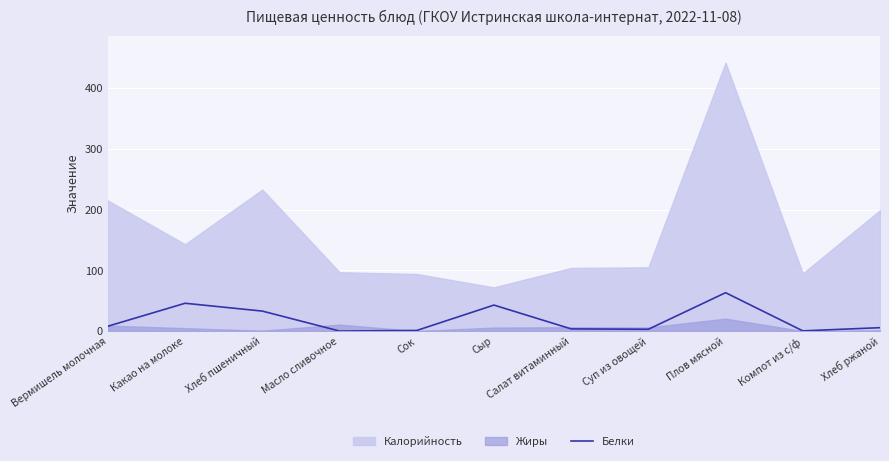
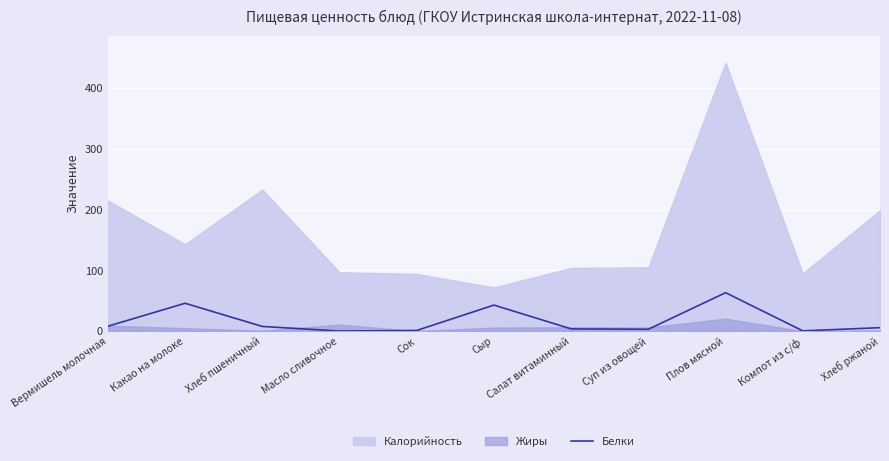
  {
    "Белки": {
      "Какао на молоке": 50,
-     "Хлеб пшеничный": 30,
+     "Хлеб пшеничный": 10,
      "Масло сливочное": 0,
      "Сыр": 40,
      "Плов мясной": 60,
      "Хлеб ржаной": 10
    }
  }
